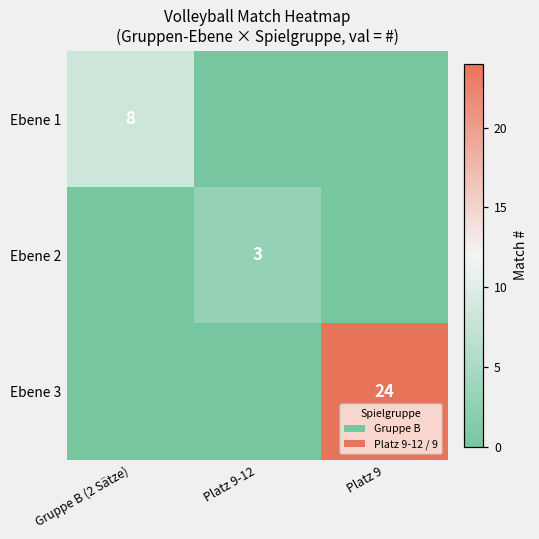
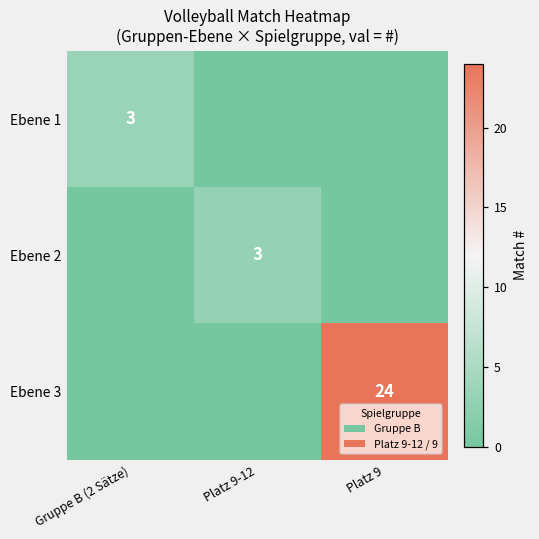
  {
    "Ebene 1": {
-     "Gruppe B (2 Sätze)": 8
+     "Gruppe B (2 Sätze)": 3
    },
    "Ebene 2": {
      "Platz 9-12": 3
    },
    "Ebene 3": {
      "Platz 9": 24
    }
  }
